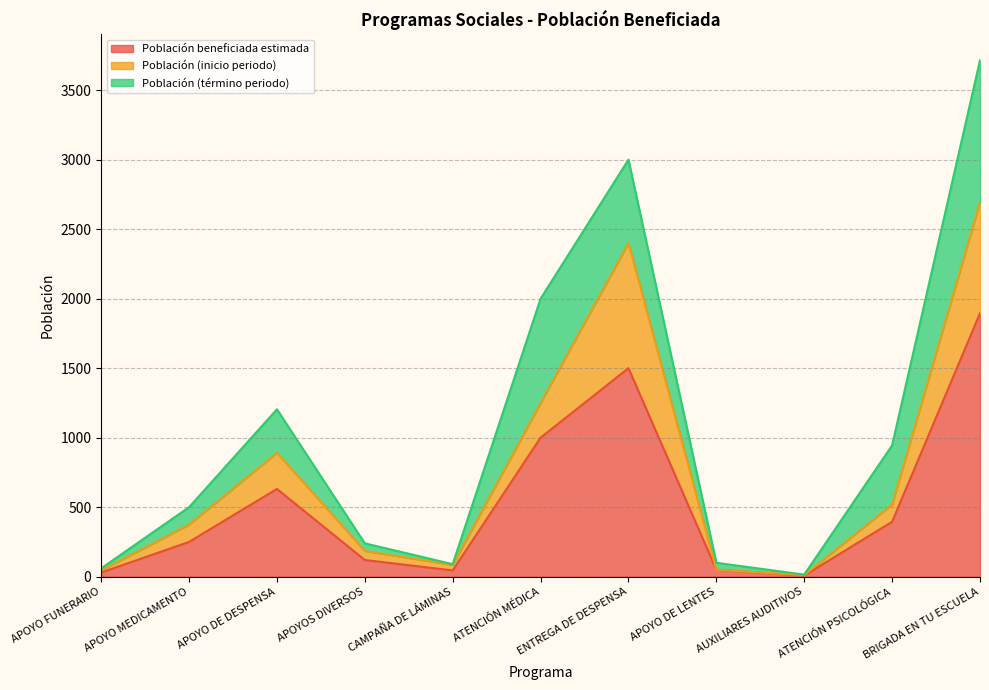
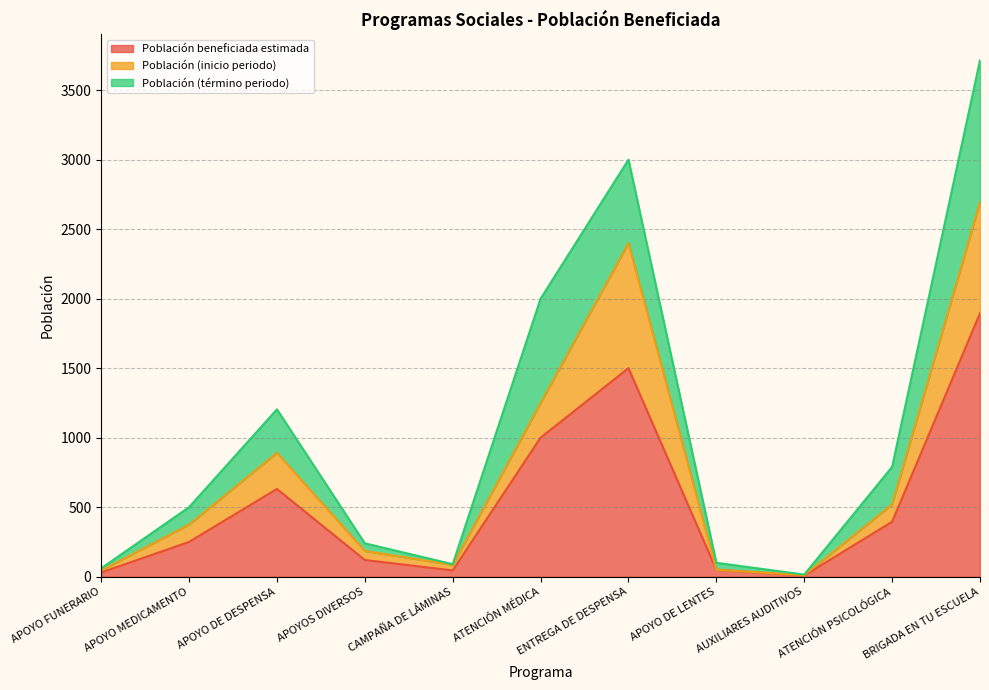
  {
    "Población beneficiada estimada": {
      "APOYO MEDICAMENTO": 250,
      "APOYO DE DESPENSA": 630,
      "APOYOS DIVERSOS": 120,
      "CAMPAÑA DE LÁMINAS": 50,
      "ATENCIÓN MÉDICA": 1000,
      "ENTREGA DE DESPENSA": 1500,
      "ATENCIÓN PSICOLÓGICA": 400,
      "BRIGADA EN TU ESCUELA": 1900
    },
    "Población (inicio periodo)": {
      "APOYO MEDICAMENTO": 130,
      "APOYO DE DESPENSA": 260,
      "APOYOS DIVERSOS": 70,
      "ATENCIÓN MÉDICA": 250,
      "ENTREGA DE DESPENSA": 900,
      "ATENCIÓN PSICOLÓGICA": 130,
      "BRIGADA EN TU ESCUELA": 800
    },
    "Población (término periodo)": {
      "APOYO MEDICAMENTO": 130,
      "APOYO DE DESPENSA": 310,
      "APOYOS DIVERSOS": 60,
      "ATENCIÓN MÉDICA": 750,
      "ENTREGA DE DESPENSA": 600,
      "APOYO DE LENTES": 50,
-     "ATENCIÓN PSICOLÓGICA": 430,
+     "ATENCIÓN PSICOLÓGICA": 270,
      "BRIGADA EN TU ESCUELA": 1020
    }
  }
